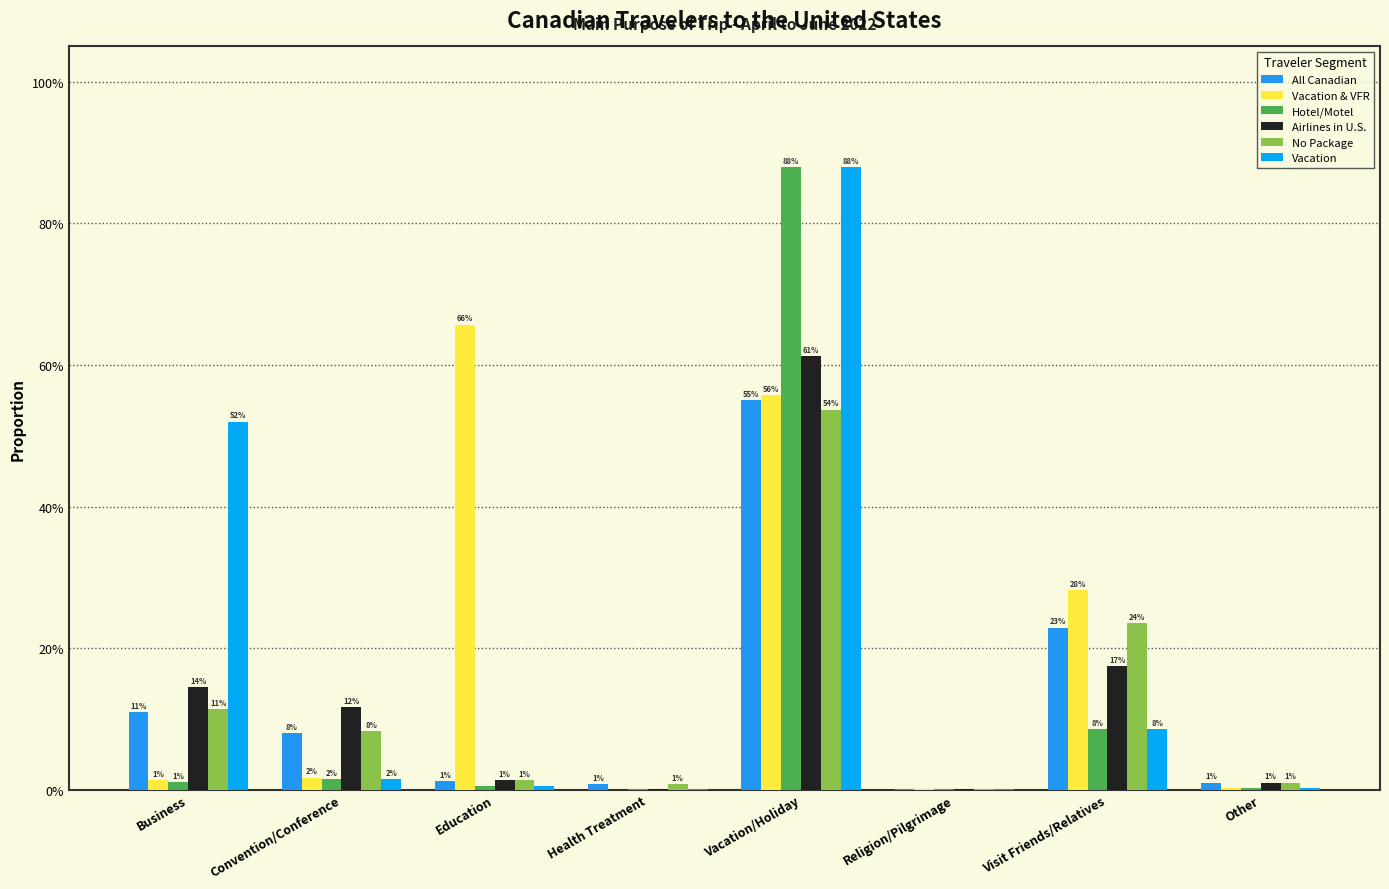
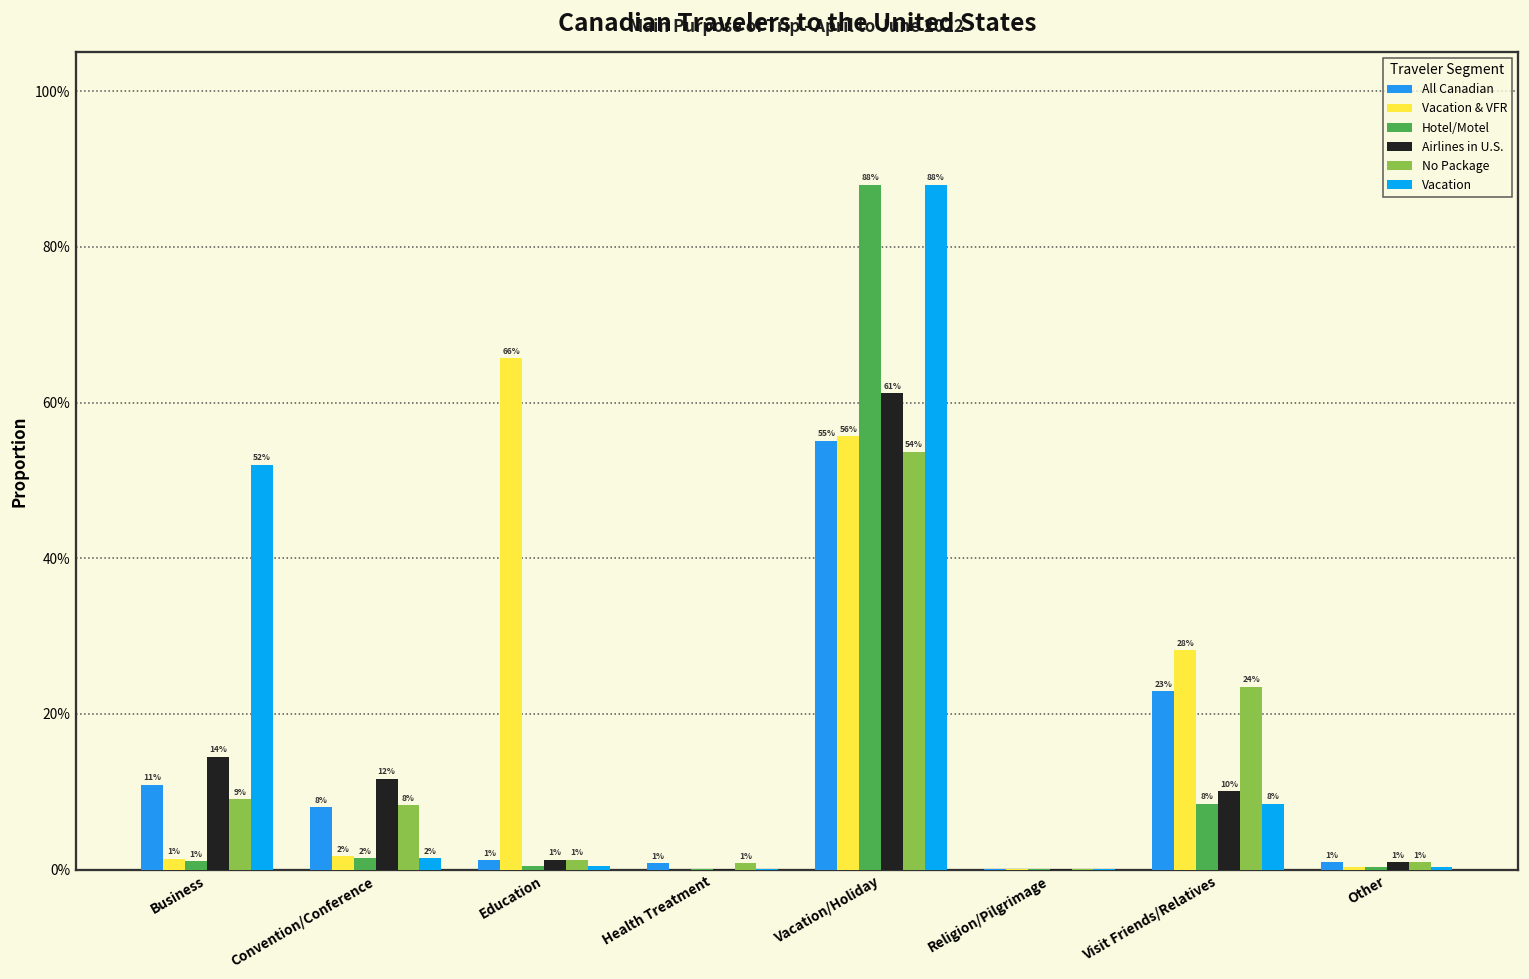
  {
    "Vacation & VFR": {
      "Business": "1%",
      "Convention/Conference": "2%",
      "Education": "66%",
      "Vacation/Holiday": "56%",
      "Visit Friends/Relatives": "28%"
    },
    "Hotel/Motel": {
      "Business": "1%",
      "Convention/Conference": "2%",
      "Vacation/Holiday": "88%",
      "Visit Friends/Relatives": "8%"
    },
    "Airlines in U.S.": {
      "Business": "14%",
      "Convention/Conference": "12%",
      "Education": "1%",
      "Vacation/Holiday": "61%",
-     "Visit Friends/Relatives": "17%",
+     "Visit Friends/Relatives": "10%",
      "Other": "1%"
    },
    "No Package": {
-     "Business": "11%",
+     "Business": "9%",
      "Convention/Conference": "8%",
      "Education": "1%",
      "Health Treatment": "1%",
      "Vacation/Holiday": "54%",
      "Visit Friends/Relatives": "24%",
      "Other": "1%"
    }
  }
